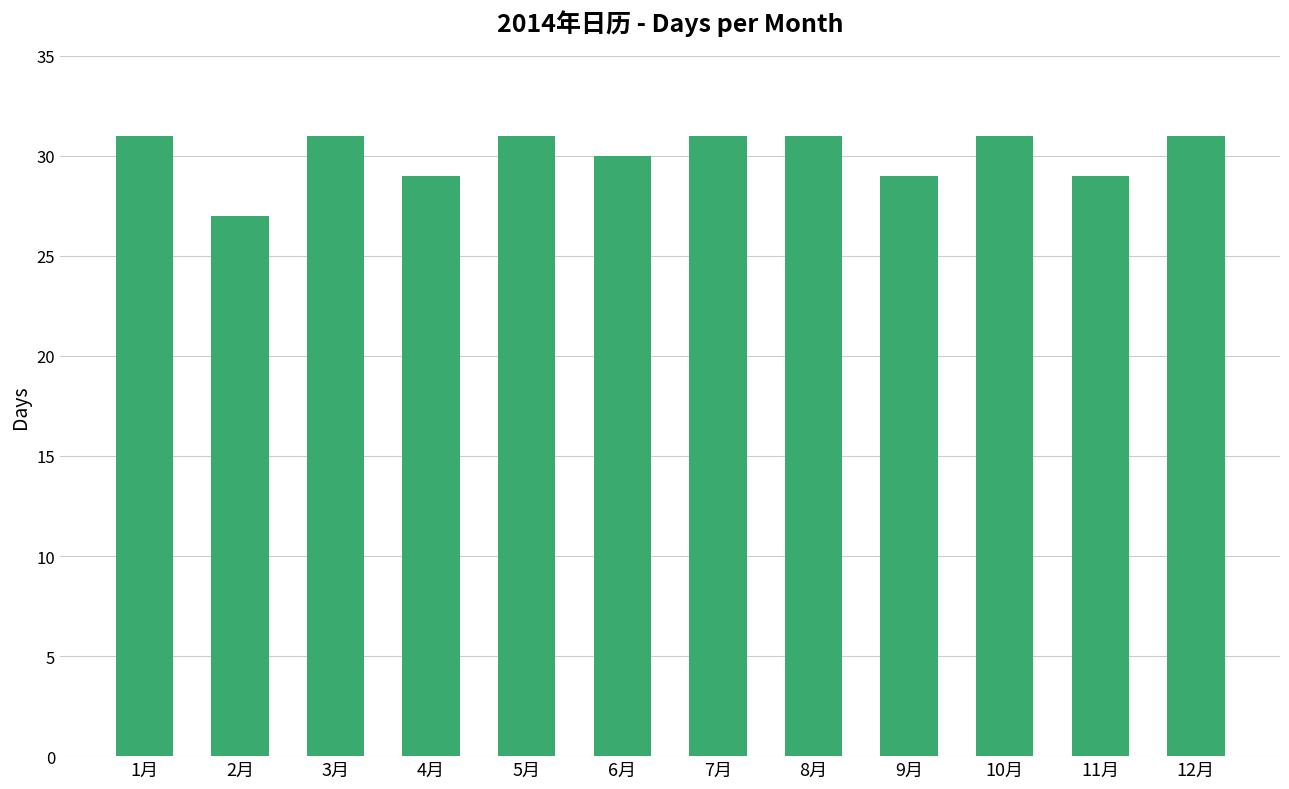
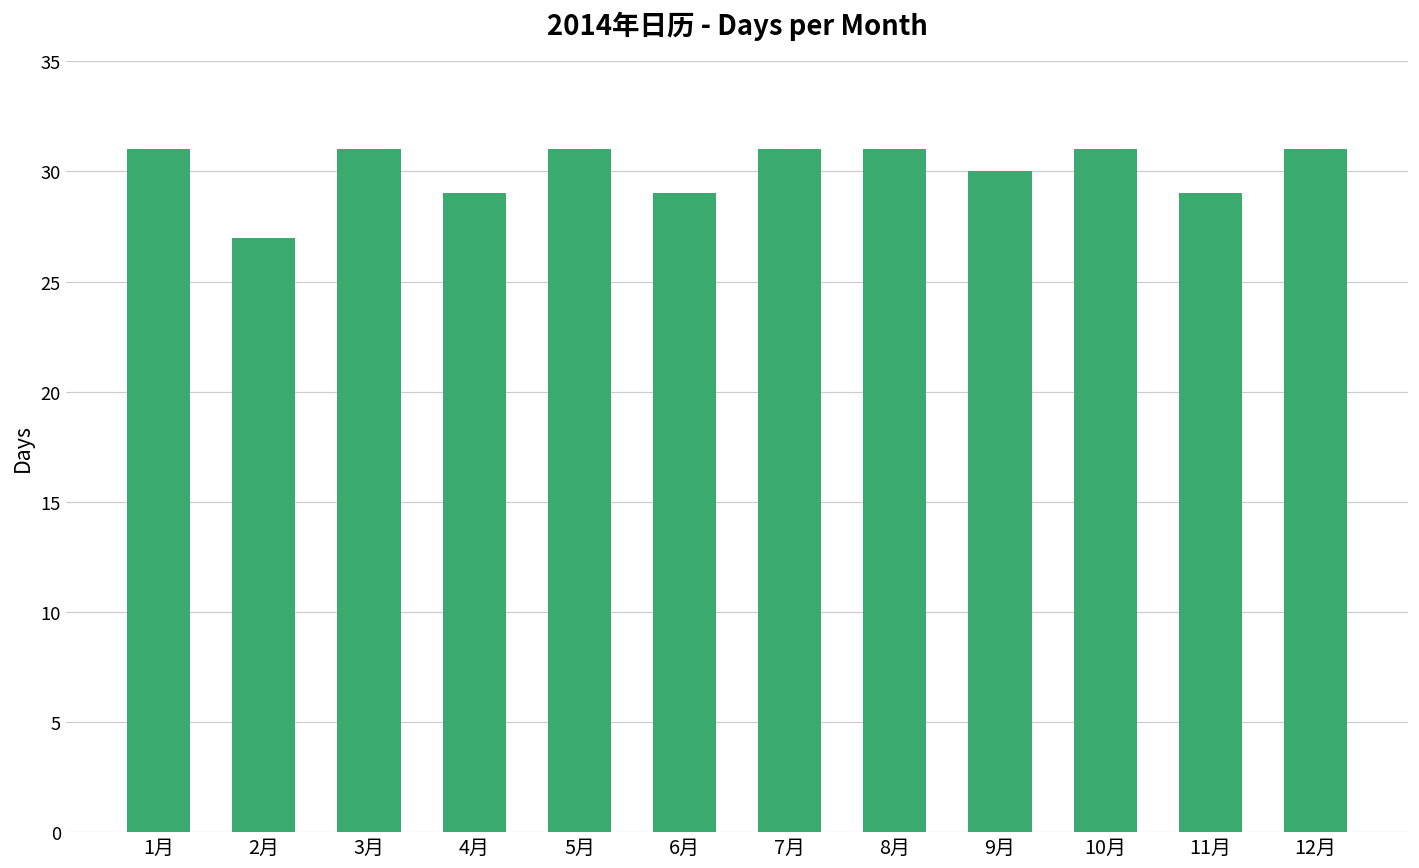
  {
    "1月": 31,
    "2月": 27,
    "3月": 31,
    "4月": 29,
    "5月": 31,
-   "6月": 30,
+   "6月": 29,
    "7月": 31,
    "8月": 31,
-   "9月": 29,
+   "9月": 30,
    "10月": 31,
    "11月": 29,
    "12月": 31
  }
